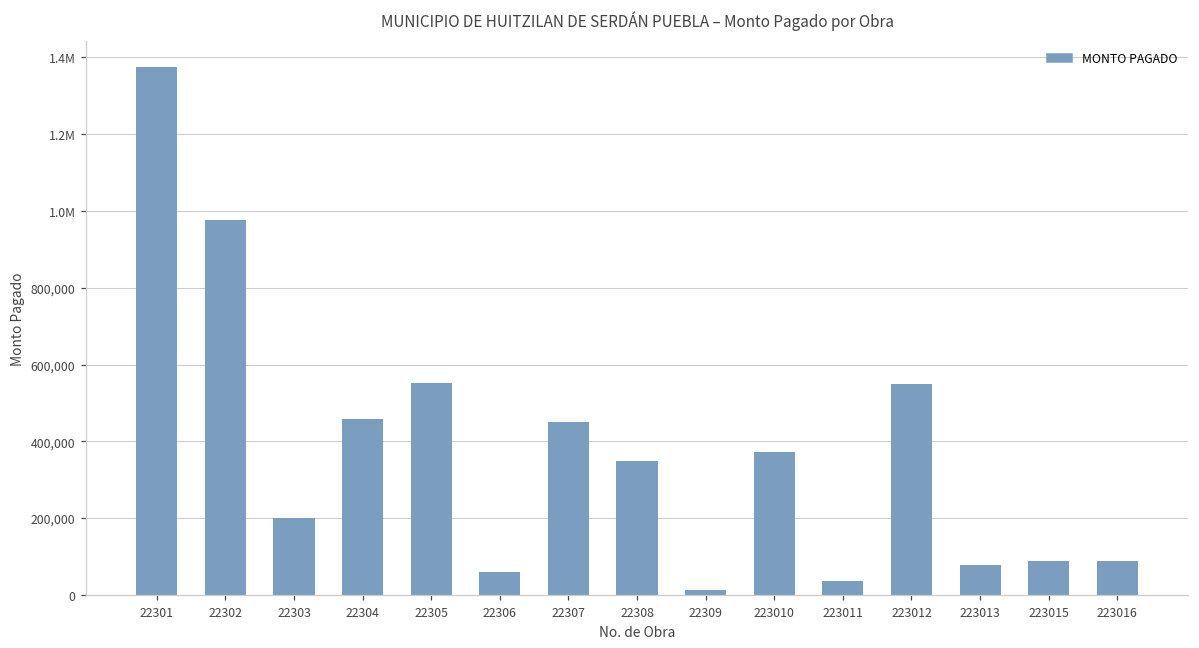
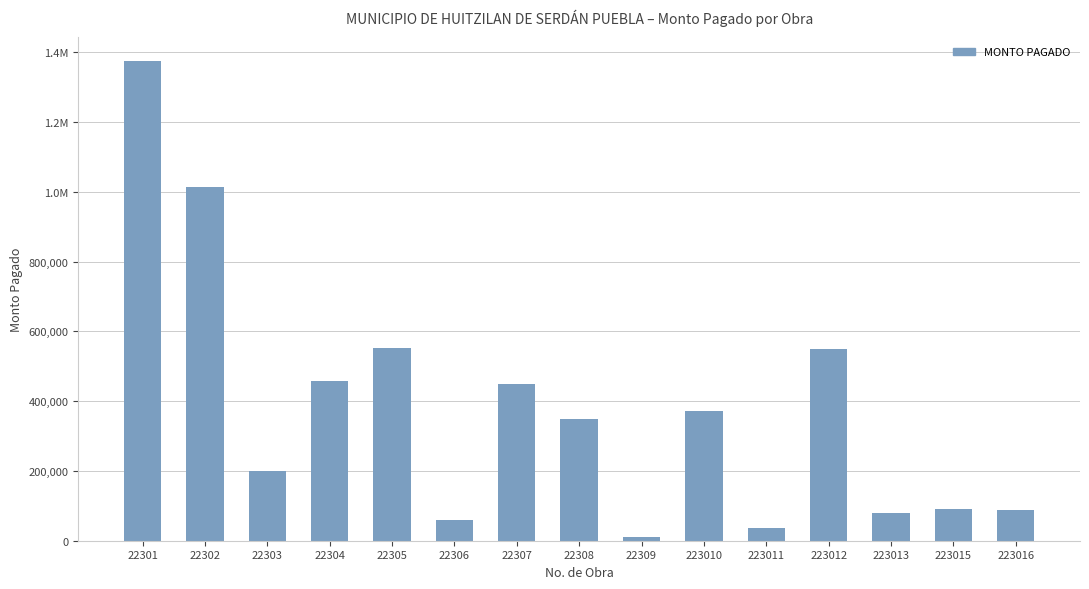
  {
    "22301": "1,370,000",
-   "22302": "980,000",
+   "22302": "1,010,000",
    "22303": "200,000",
    "22304": "460,000",
    "22305": "550,000",
    "22306": "60,000",
    "22307": "450,000",
    "22308": "350,000",
    "22309": "10,000",
    "223010": "370,000",
    "223011": "40,000",
    "223012": "550,000",
    "223013": "80,000",
    "223015": "90,000",
    "223016": "90,000"
  }
